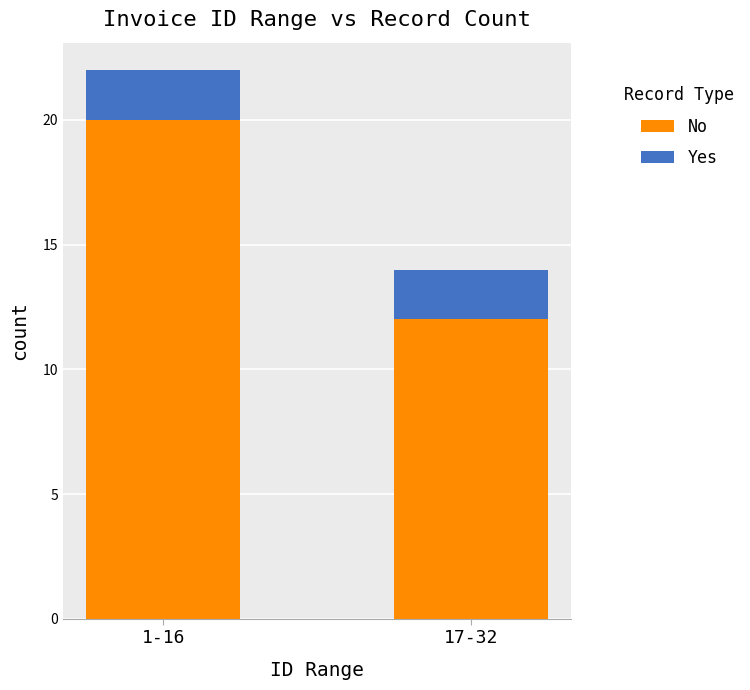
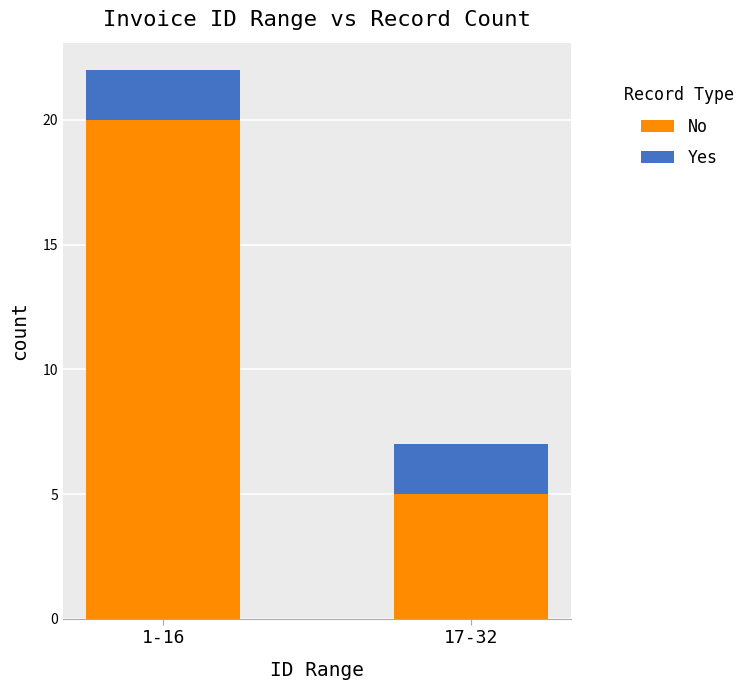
  {
    "No": {
      "1-16": 20,
-     "17-32": 12
+     "17-32": 5
    },
    "Yes": {
      "1-16": 2,
      "17-32": 2
    }
  }
